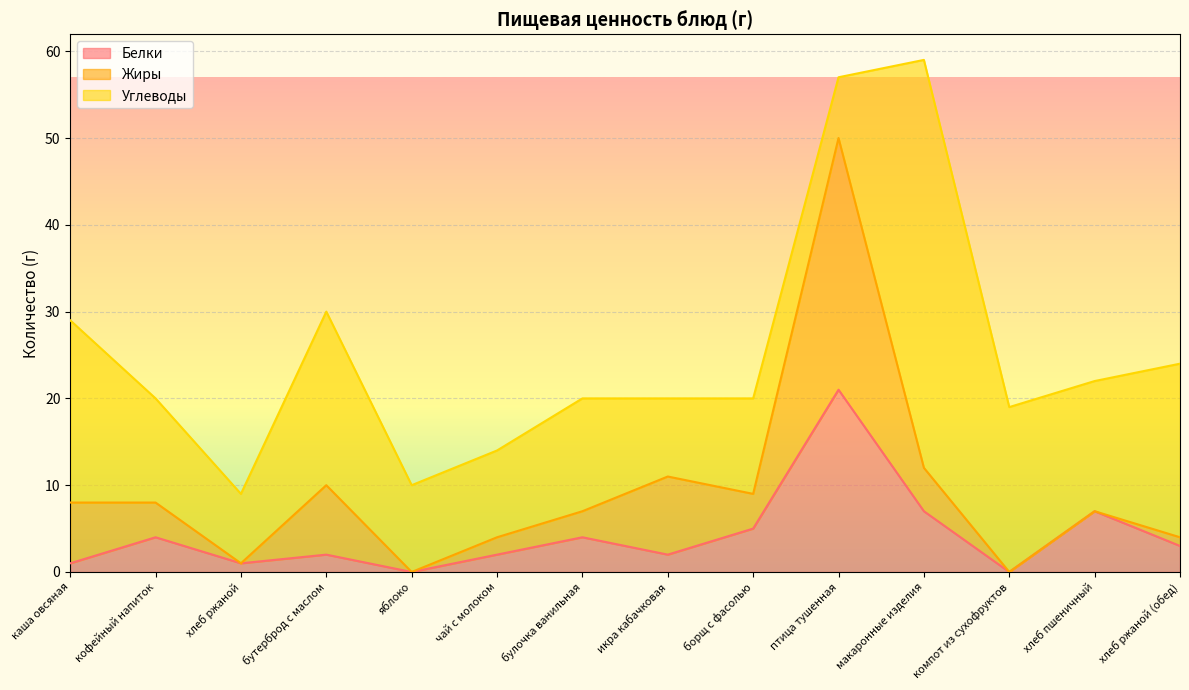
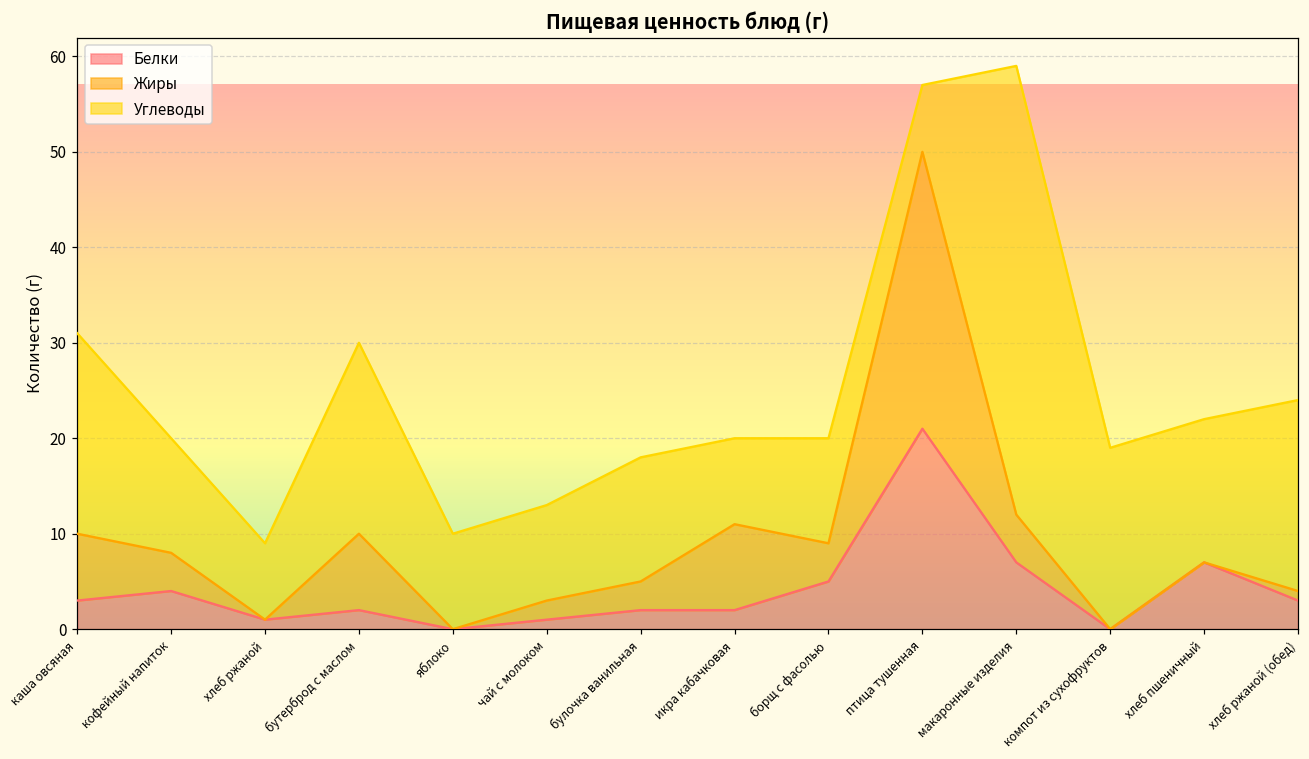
  {
    "Белки": {
-     "каша овсяная": 1,
+     "каша овсяная": 3,
      "кофейный напиток": 4,
      "бутерброд с маслом": 2,
-     "чай с молоком": 2,
-     "булочка ванильная": 4,
+     "чай с молоком": 1,
+     "булочка ванильная": 2,
      "икра кабачковая": 2,
      "борщ с фасолью": 5,
      "птица тушенная": 21,
      "макаронные изделия": 7,
      "хлеб ржаной (обед)": 3
    }
  }
